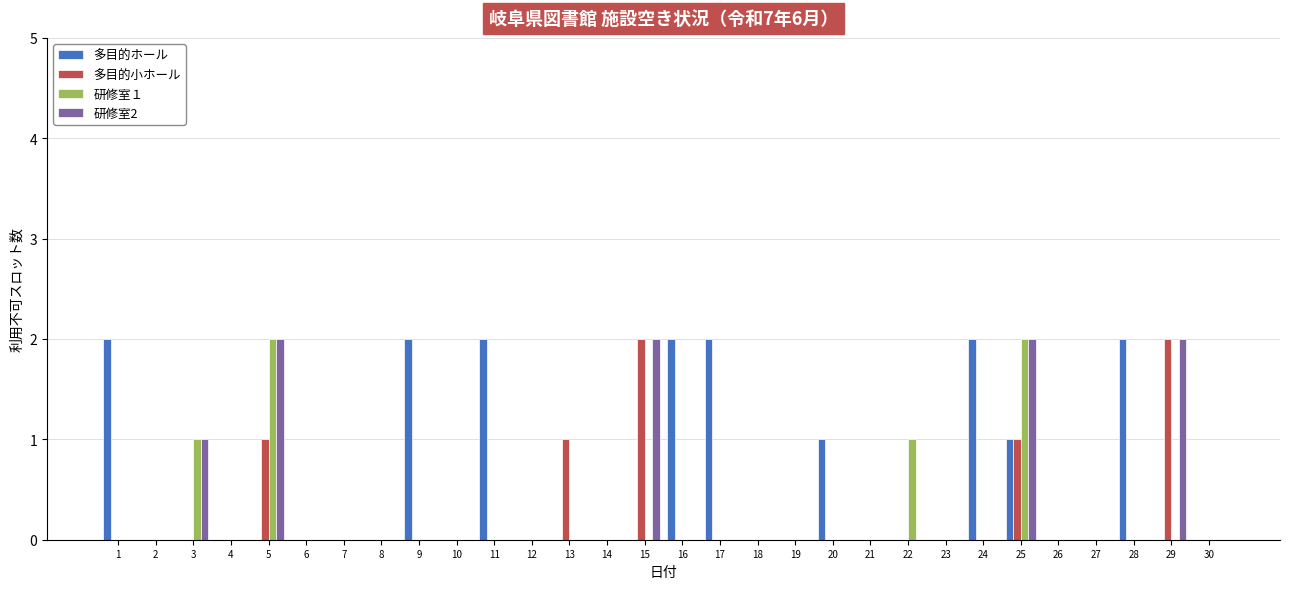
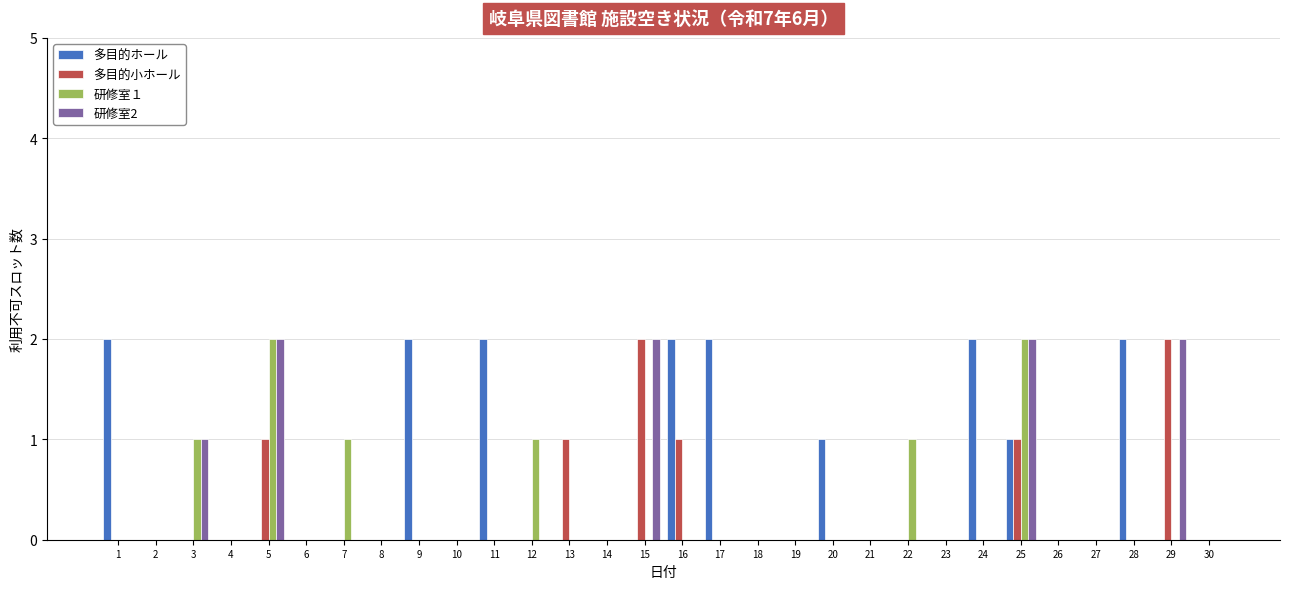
  {
    "多目的ホール": {
      "1": 2,
      "2": 0,
      "3": 0,
      "4": 0,
      "5": 0,
      "6": 0,
      "7": 0,
      "8": 0,
      "9": 2,
      "10": 0,
      "11": 2,
      "12": 0,
      "13": 0,
      "14": 0,
      "15": 0,
      "16": 2,
      "17": 2,
      "18": 0,
      "19": 0,
      "20": 1,
      "21": 0,
      "22": 0,
      "23": 0,
      "24": 2,
      "25": 1,
      "26": 0,
      "27": 0,
      "28": 2,
      "29": 0,
      "30": 0
    },
    "多目的小ホール": {
      "1": 0,
      "2": 0,
      "3": 0,
      "4": 0,
      "5": 1,
      "6": 0,
      "7": 0,
      "8": 0,
      "9": 0,
      "10": 0,
      "11": 0,
      "12": 0,
      "13": 1,
      "14": 0,
      "15": 2,
-     "16": 0,
+     "16": 1,
      "17": 0,
      "18": 0,
      "19": 0,
      "20": 0,
      "21": 0,
      "22": 0,
      "23": 0,
      "24": 0,
      "25": 1,
      "26": 0,
      "27": 0,
      "28": 0,
      "29": 2,
      "30": 0
    },
    "研修室１": {
      "1": 0,
      "2": 0,
      "3": 1,
      "4": 0,
      "5": 2,
      "6": 0,
-     "7": 0,
+     "7": 1,
      "8": 0,
      "9": 0,
      "10": 0,
      "11": 0,
-     "12": 0,
+     "12": 1,
      "13": 0,
      "14": 0,
      "15": 0,
      "16": 0,
      "17": 0,
      "18": 0,
      "19": 0,
      "20": 0,
      "21": 0,
      "22": 1,
      "23": 0,
      "24": 0,
      "25": 2,
      "26": 0,
      "27": 0,
      "28": 0,
      "29": 0,
      "30": 0
    },
    "研修室2": {
      "1": 0,
      "2": 0,
      "3": 1,
      "4": 0,
      "5": 2,
      "6": 0,
      "7": 0,
      "8": 0,
      "9": 0,
      "10": 0,
      "11": 0,
      "12": 0,
      "13": 0,
      "14": 0,
      "15": 2,
      "16": 0,
      "17": 0,
      "18": 0,
      "19": 0,
      "20": 0,
      "21": 0,
      "22": 0,
      "23": 0,
      "24": 0,
      "25": 2,
      "26": 0,
      "27": 0,
      "28": 0,
      "29": 2,
      "30": 0
    }
  }
